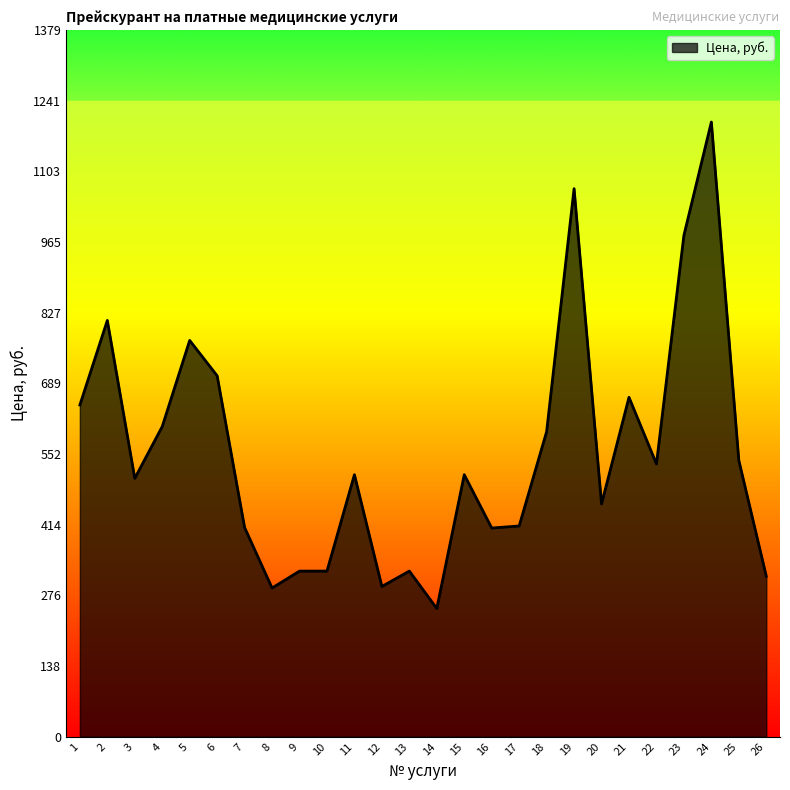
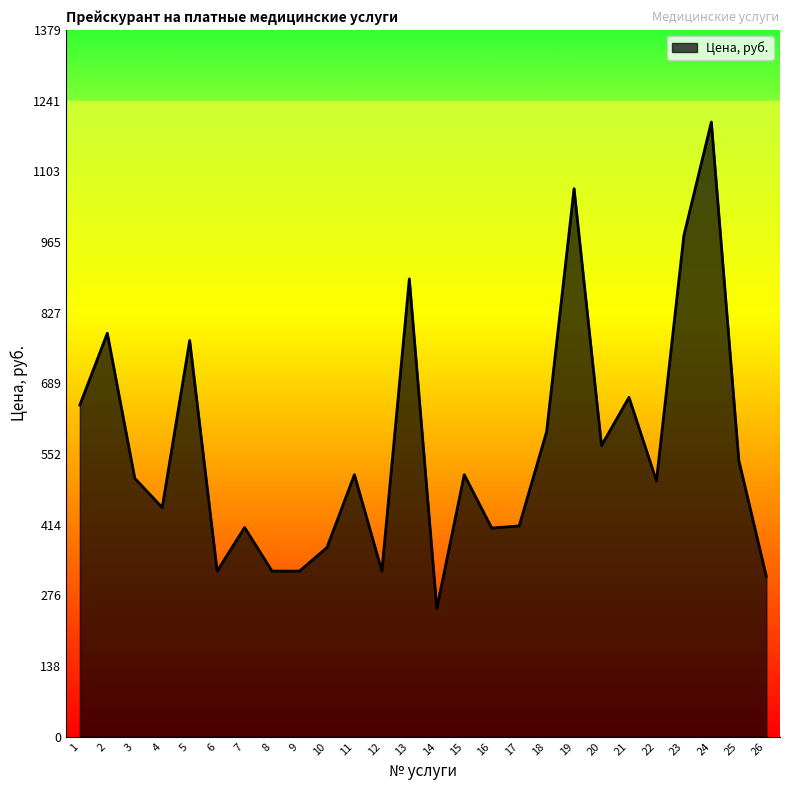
  {
    "1": 650,
-   "2": 810,
+   "2": 790,
    "3": 500,
-   "4": 610,
+   "4": 450,
    "5": 770,
-   "6": 700,
+   "6": 320,
    "7": 410,
-   "8": 290,
+   "8": 320,
    "9": 320,
-   "10": 320,
+   "10": 370,
    "11": 510,
-   "12": 290,
-   "13": 320,
+   "12": 320,
+   "13": 890,
    "14": 250,
    "15": 510,
    "16": 410,
    "17": 410,
    "18": 600,
    "19": 1070,
-   "20": 450,
+   "20": 570,
    "21": 660,
-   "22": 530,
+   "22": 500,
    "23": 980,
    "24": 1200,
    "25": 540,
    "26": 310
  }
